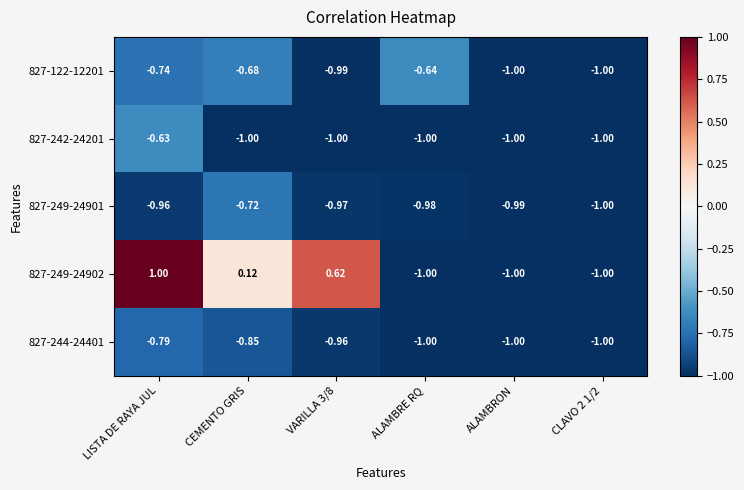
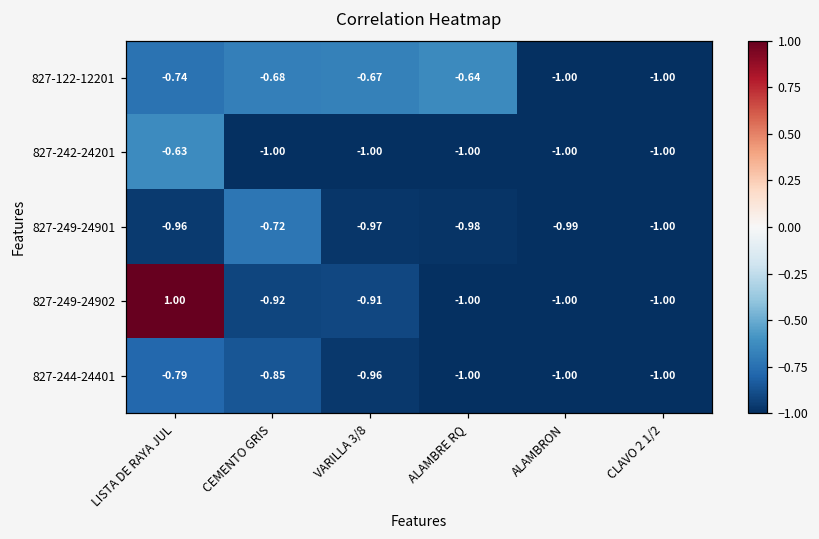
  {
    "827-122-12201": {
      "LISTA DE RAYA JUL": -0.74,
      "CEMENTO GRIS": -0.68,
-     "VARILLA 3/8": -0.99,
+     "VARILLA 3/8": -0.67,
      "ALAMBRE RQ": -0.64,
      "ALAMBRON": -1.00,
      "CLAVO 2 1/2": -1.00
    },
    "827-242-24201": {
      "LISTA DE RAYA JUL": -0.63,
      "CEMENTO GRIS": -1.00,
      "VARILLA 3/8": -1.00,
      "ALAMBRE RQ": -1.00,
      "ALAMBRON": -1.00,
      "CLAVO 2 1/2": -1.00
    },
    "827-249-24901": {
      "LISTA DE RAYA JUL": -0.96,
      "CEMENTO GRIS": -0.72,
      "VARILLA 3/8": -0.97,
      "ALAMBRE RQ": -0.98,
      "ALAMBRON": -0.99,
      "CLAVO 2 1/2": -1.00
    },
    "827-249-24902": {
      "LISTA DE RAYA JUL": 1.00,
-     "CEMENTO GRIS": 0.12,
-     "VARILLA 3/8": 0.62,
+     "CEMENTO GRIS": -0.92,
+     "VARILLA 3/8": -0.91,
      "ALAMBRE RQ": -1.00,
      "ALAMBRON": -1.00,
      "CLAVO 2 1/2": -1.00
    },
    "827-244-24401": {
      "LISTA DE RAYA JUL": -0.79,
      "CEMENTO GRIS": -0.85,
      "VARILLA 3/8": -0.96,
      "ALAMBRE RQ": -1.00,
      "ALAMBRON": -1.00,
      "CLAVO 2 1/2": -1.00
    }
  }
